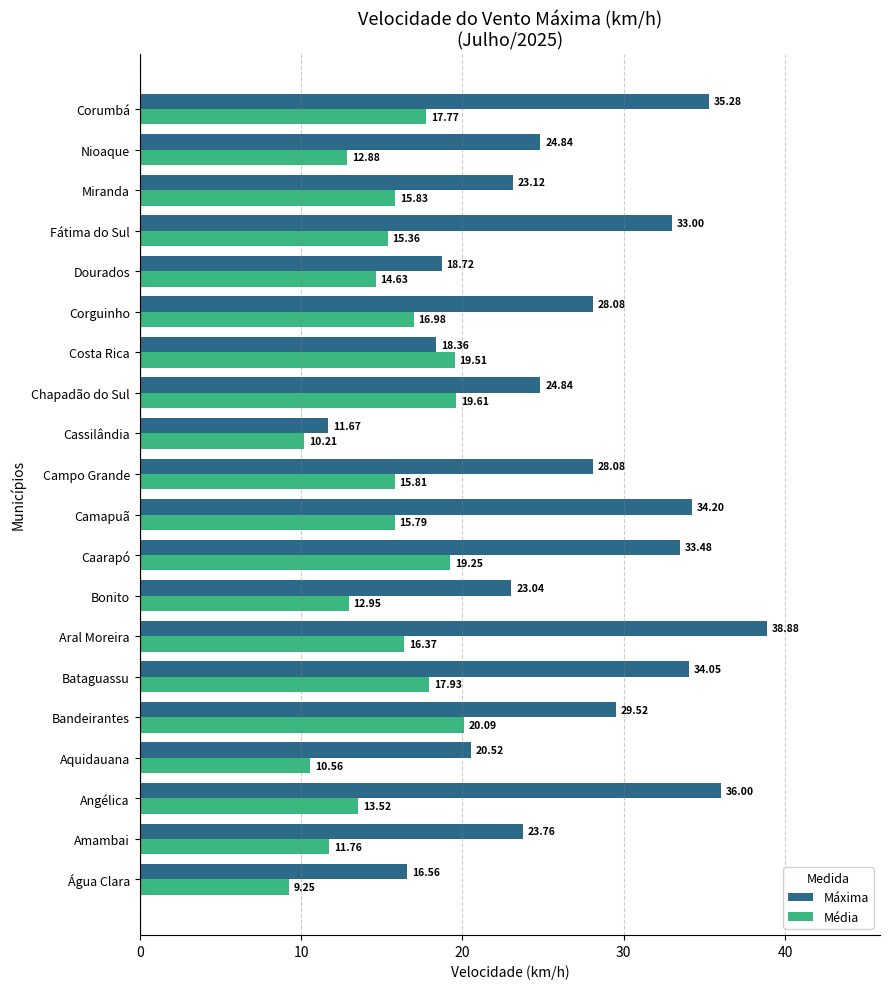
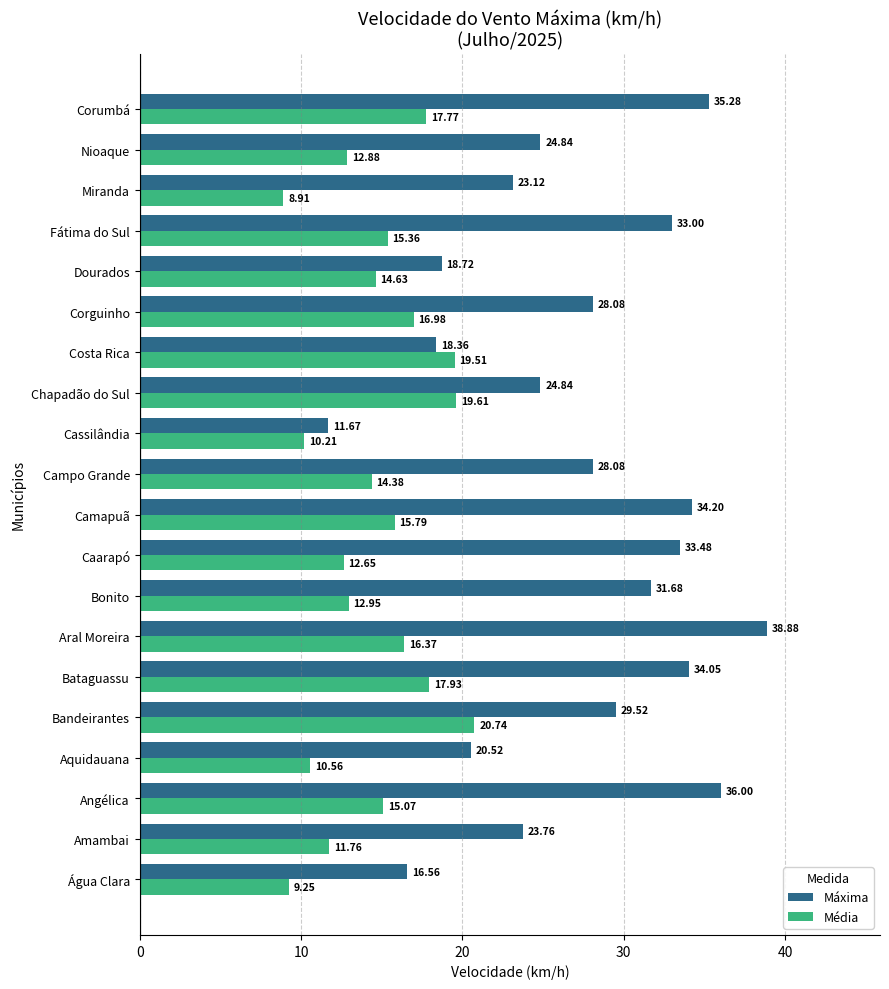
  {
    "Máxima": {
      "Corumbá": 35.28,
      "Nioaque": 24.84,
      "Miranda": 23.12,
      "Fátima do Sul": 33.00,
      "Dourados": 18.72,
      "Corguinho": 28.08,
      "Costa Rica": 18.36,
      "Chapadão do Sul": 24.84,
      "Cassilândia": 11.67,
      "Campo Grande": 28.08,
      "Camapuã": 34.20,
      "Caarapó": 33.48,
-     "Bonito": 23.04,
+     "Bonito": 31.68,
      "Aral Moreira": 38.88,
      "Bataguassu": 34.05,
      "Bandeirantes": 29.52,
      "Aquidauana": 20.52,
      "Angélica": 36.00,
      "Amambai": 23.76,
      "Água Clara": 16.56
    },
    "Média": {
      "Corumbá": 17.77,
      "Nioaque": 12.88,
-     "Miranda": 15.83,
+     "Miranda": 8.91,
      "Fátima do Sul": 15.36,
      "Dourados": 14.63,
      "Corguinho": 16.98,
      "Costa Rica": 19.51,
      "Chapadão do Sul": 19.61,
      "Cassilândia": 10.21,
-     "Campo Grande": 15.81,
+     "Campo Grande": 14.38,
      "Camapuã": 15.79,
-     "Caarapó": 19.25,
+     "Caarapó": 12.65,
      "Bonito": 12.95,
      "Aral Moreira": 16.37,
      "Bataguassu": 17.93,
-     "Bandeirantes": 20.09,
+     "Bandeirantes": 20.74,
      "Aquidauana": 10.56,
-     "Angélica": 13.52,
+     "Angélica": 15.07,
      "Amambai": 11.76,
      "Água Clara": 9.25
    }
  }
